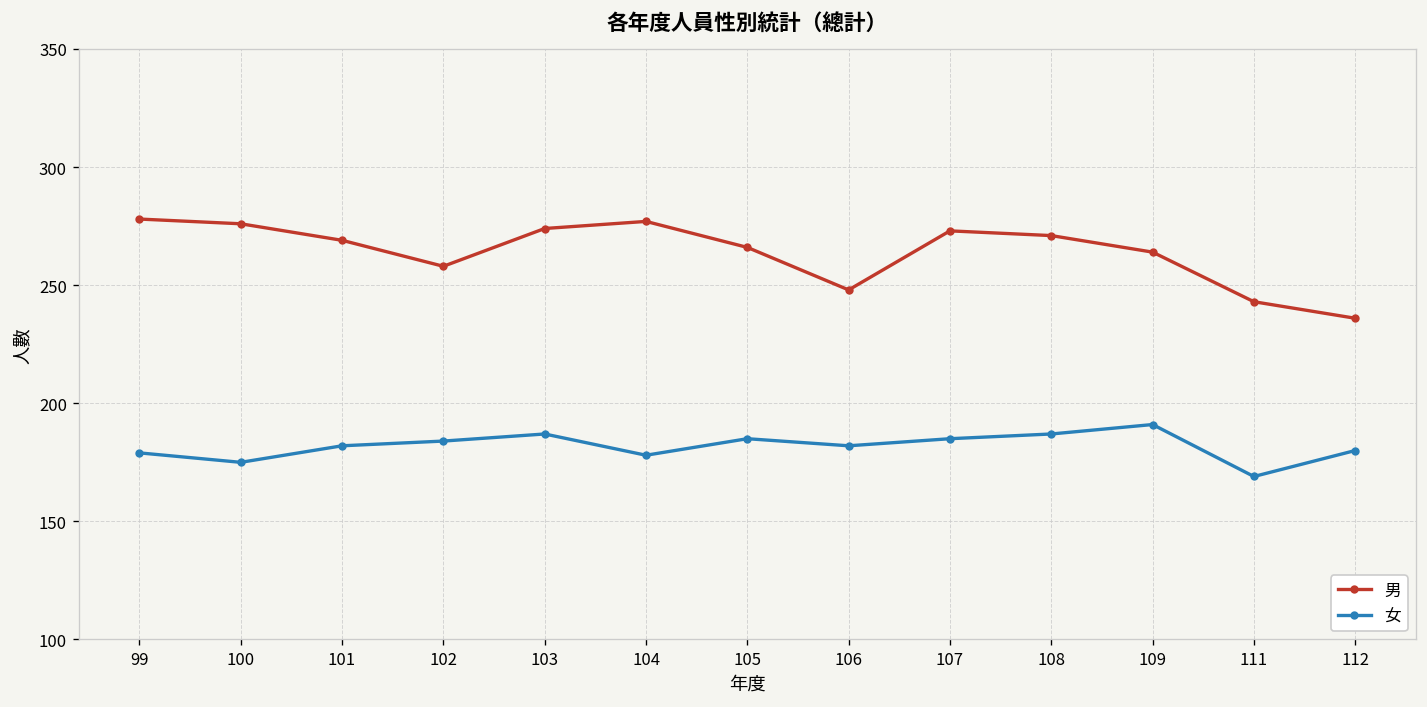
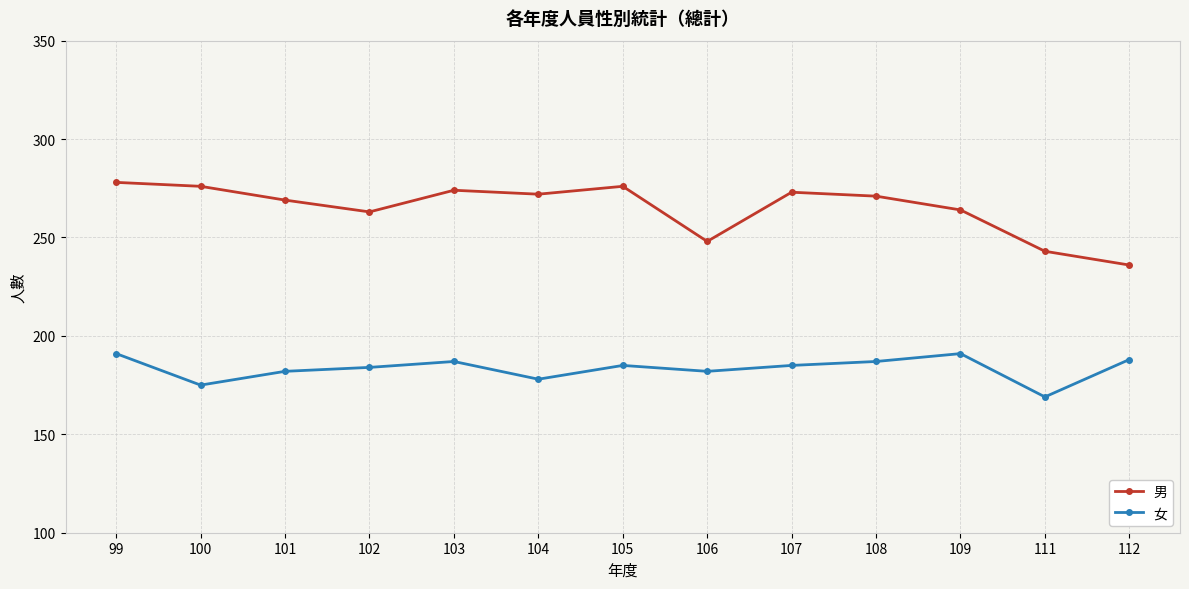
  {
    "男": {
      "99": 278,
      "100": 276,
      "101": 269,
-     "102": 258,
+     "102": 263,
      "103": 274,
-     "104": 277,
-     "105": 266,
+     "104": 272,
+     "105": 276,
      "106": 248,
      "107": 273,
      "108": 271,
      "109": 264,
      "111": 243,
      "112": 236
    },
    "女": {
-     "99": 179,
+     "99": 191,
      "100": 175,
      "101": 182,
      "102": 184,
      "103": 187,
      "104": 178,
      "105": 185,
      "106": 182,
      "107": 185,
      "108": 187,
      "109": 191,
      "111": 169,
-     "112": 180
+     "112": 188
    }
  }
